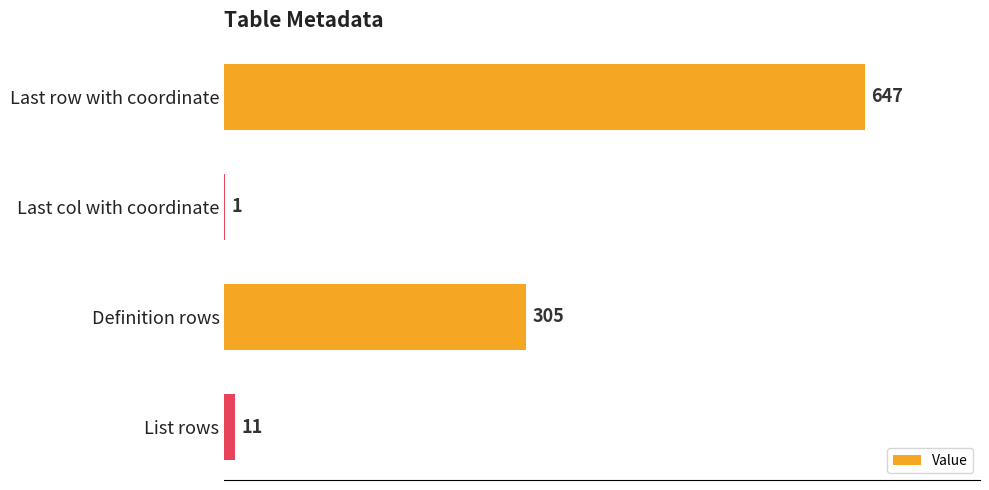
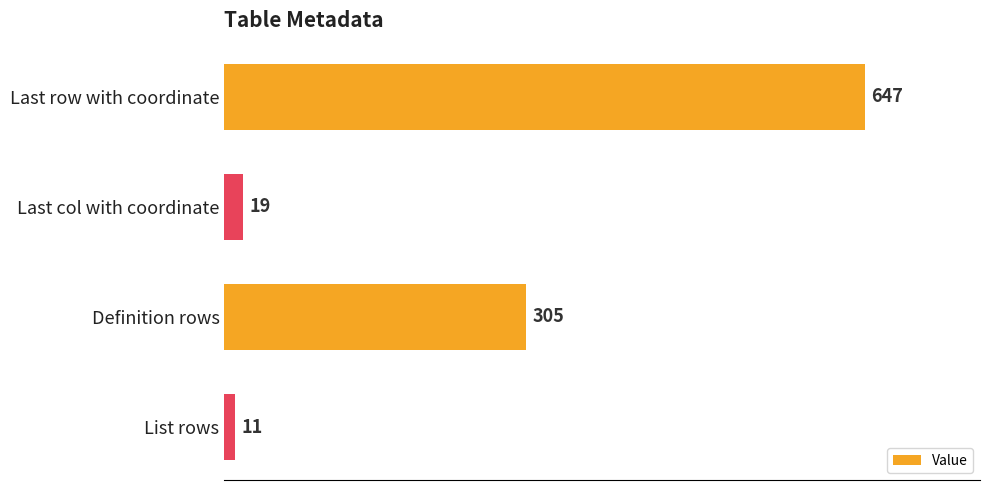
  {
    "Last row with coordinate": 647,
-   "Last col with coordinate": 1,
+   "Last col with coordinate": 19,
    "Definition rows": 305,
    "List rows": 11
  }
